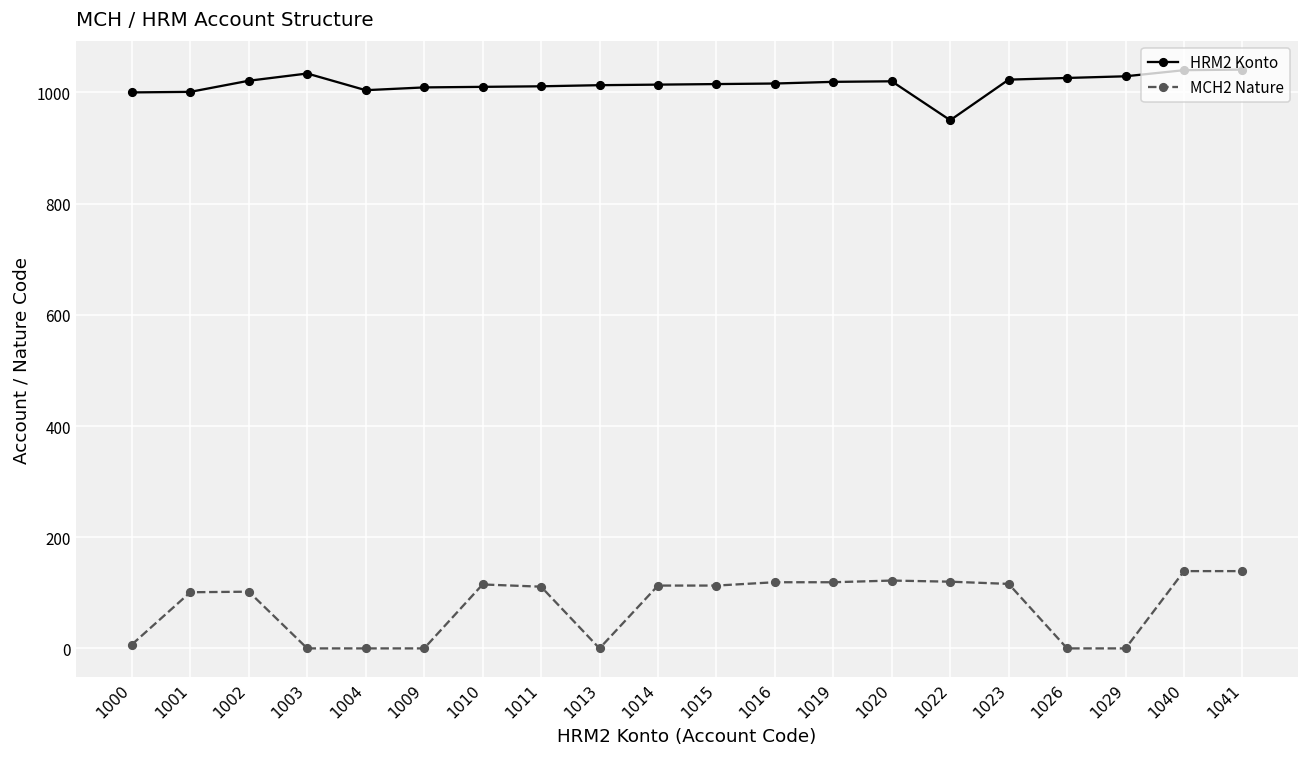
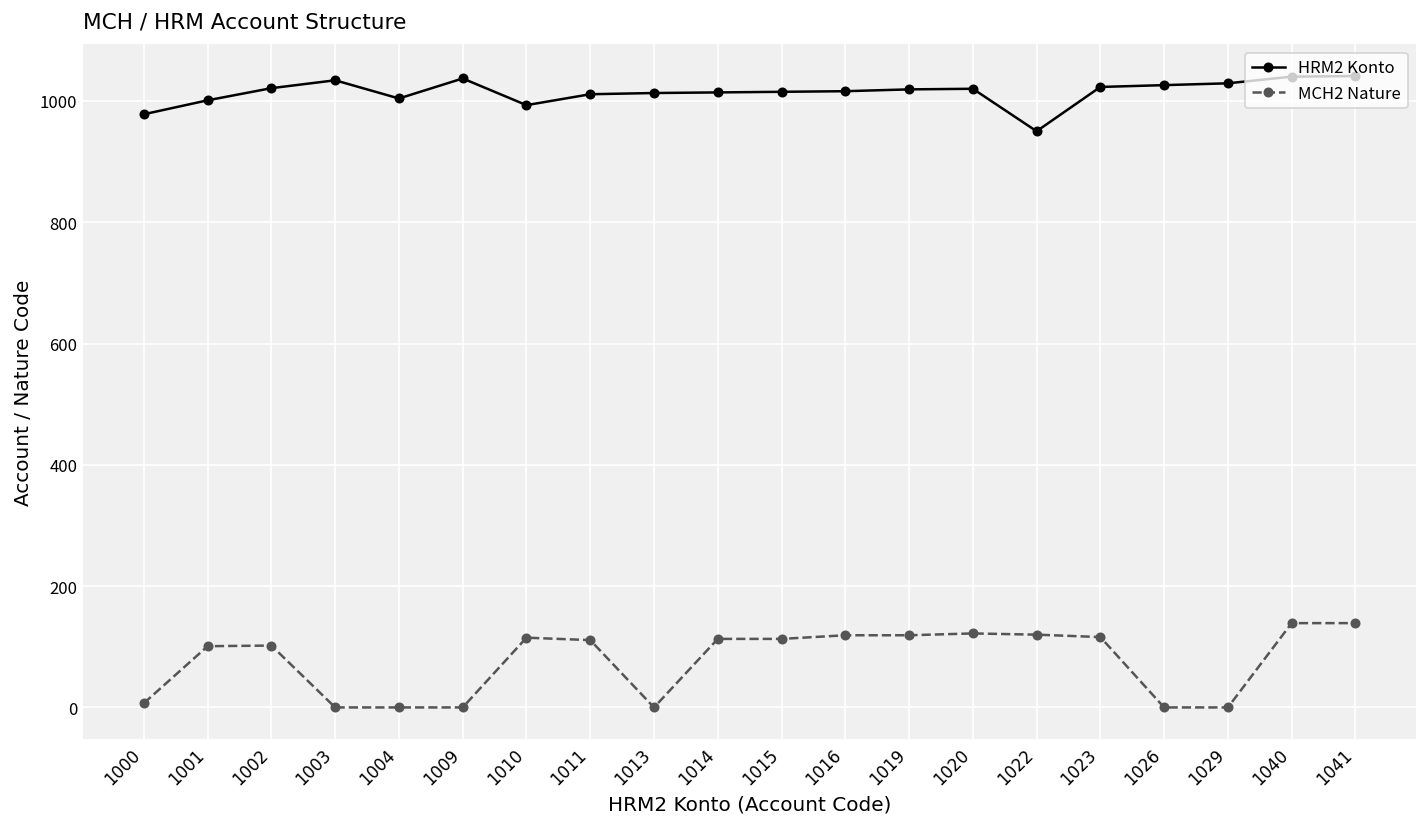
  {
    "HRM2 Konto": {
-     "1000": 1000,
+     "1000": 980,
      "1001": 1000,
      "1002": 1020,
      "1003": 1030,
      "1004": 1000,
-     "1009": 1010,
-     "1010": 1010,
+     "1009": 1040,
+     "1010": 990,
      "1011": 1010,
      "1013": 1010,
      "1014": 1010,
      "1015": 1020,
      "1016": 1020,
      "1019": 1020,
      "1020": 1020,
      "1022": 950,
      "1023": 1020,
      "1026": 1030,
      "1029": 1030
    },
    "MCH2 Nature": {
      "1000": 10,
      "1001": 100,
      "1002": 100,
      "1003": 0,
      "1004": 0,
      "1009": 0,
      "1010": 120,
      "1011": 110,
      "1013": 0,
      "1014": 110,
      "1015": 110,
      "1016": 120,
      "1019": 120,
      "1020": 120,
      "1022": 120,
      "1023": 120,
      "1026": 0,
      "1029": 0,
      "1040": 140,
      "1041": 140
    }
  }
